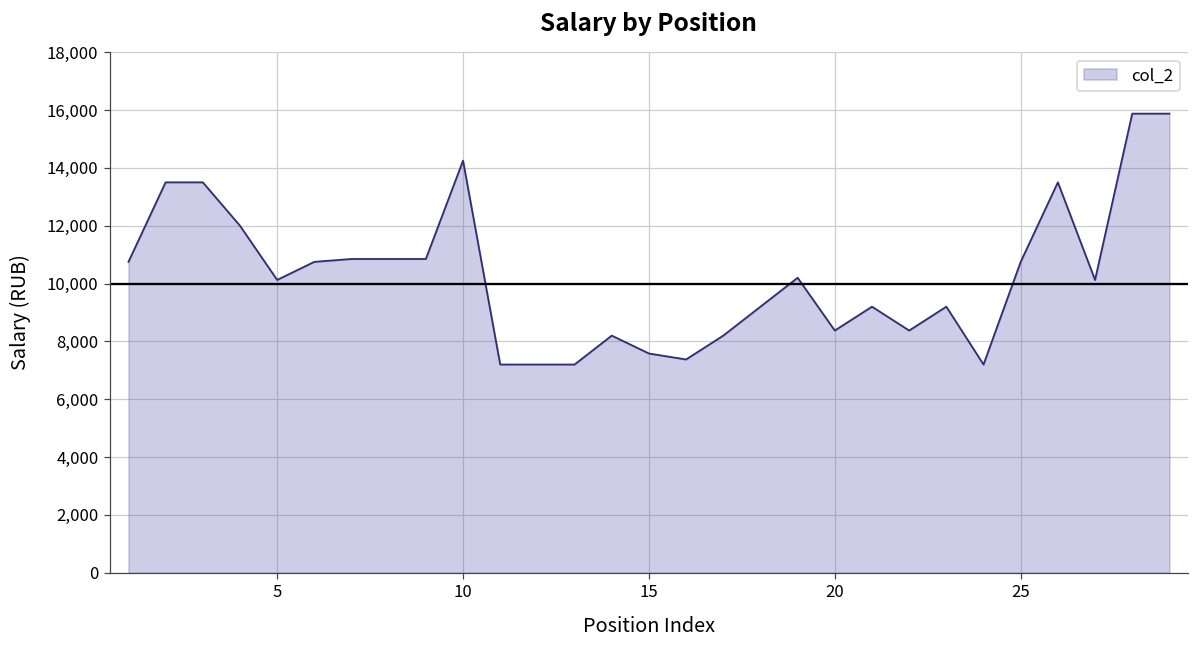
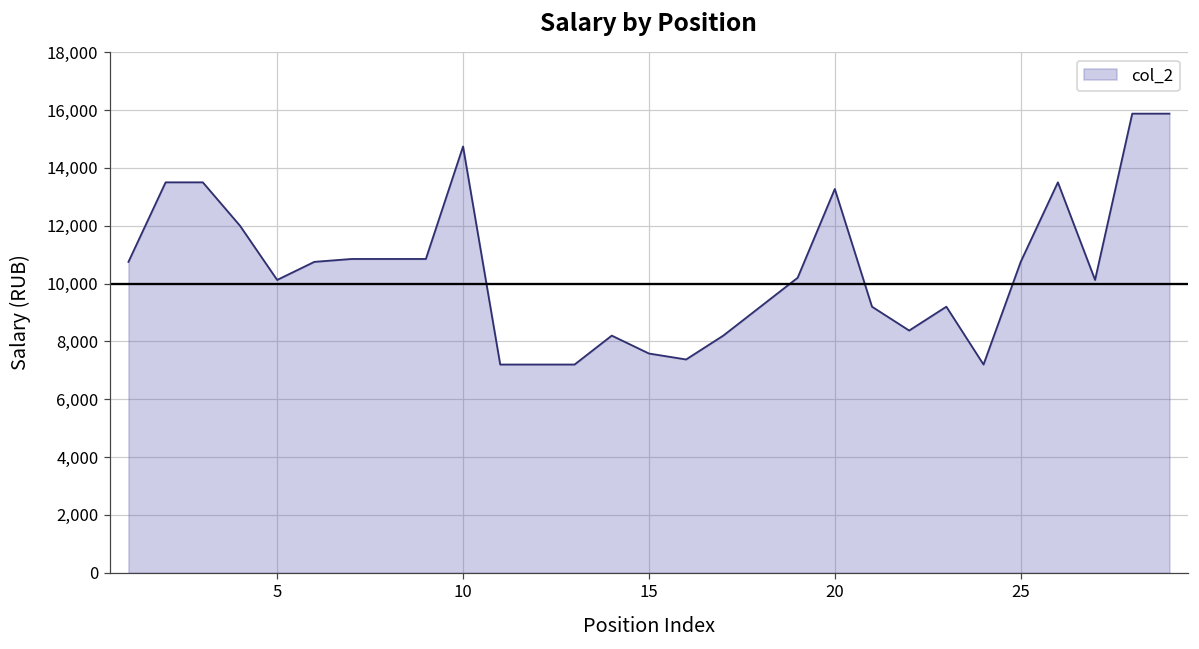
  {
    "5": "10,100",
-   "10": "14,300",
+   "10": "14,700",
    "15": "7,600",
-   "20": "8,400",
+   "20": "13,300",
    "25": "10,800"
  }
